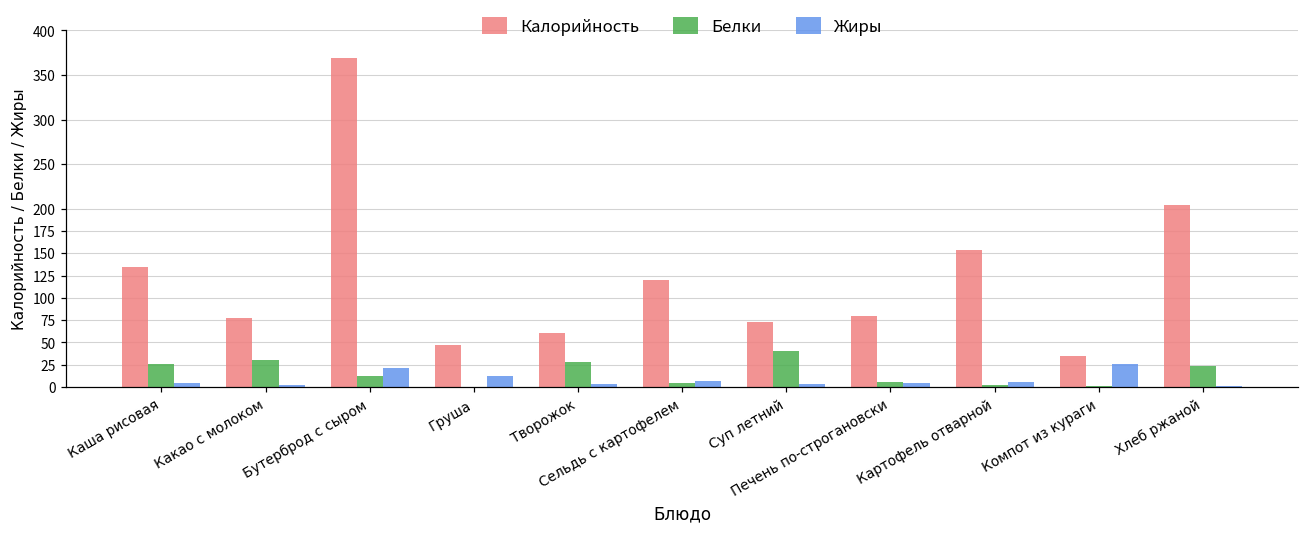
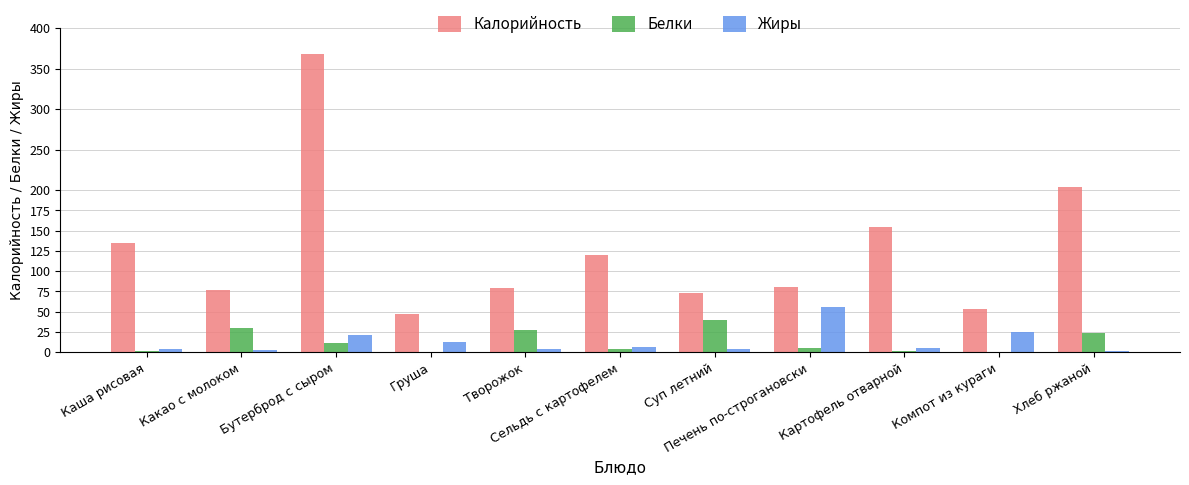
  {
    "Калорийность": {
      "Каша рисовая": 140,
      "Какао с молоком": 80,
      "Бутерброд с сыром": 370,
      "Груша": 50,
-     "Творожок": 60,
+     "Творожок": 80,
      "Сельдь с картофелем": 120,
      "Суп летний": 70,
      "Печень по-строгановски": 80,
      "Картофель отварной": 150,
-     "Компот из кураги": 40,
+     "Компот из кураги": 50,
      "Хлеб ржаной": 200
    },
    "Белки": {
-     "Каша рисовая": 30,
+     "Каша рисовая": 0,
      "Какао с молоком": 30,
      "Бутерброд с сыром": 10,
      "Творожок": 30,
      "Сельдь с картофелем": 0,
      "Суп летний": 40,
      "Печень по-строгановски": 10,
      "Хлеб ржаной": 20
    },
    "Жиры": {
      "Каша рисовая": 0,
      "Бутерброд с сыром": 20,
      "Груша": 10,
      "Творожок": 0,
      "Сельдь с картофелем": 10,
      "Суп летний": 0,
-     "Печень по-строгановски": 0,
+     "Печень по-строгановски": 60,
      "Картофель отварной": 10,
      "Компот из кураги": 30
    }
  }
